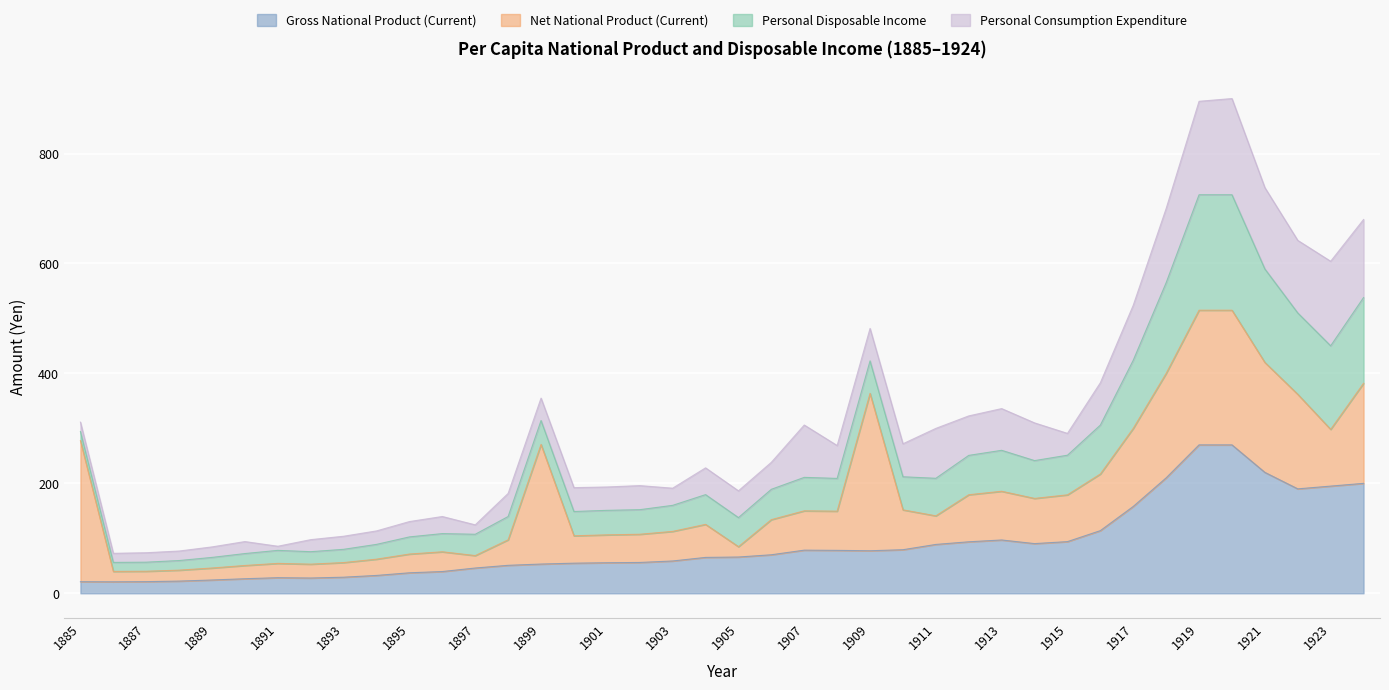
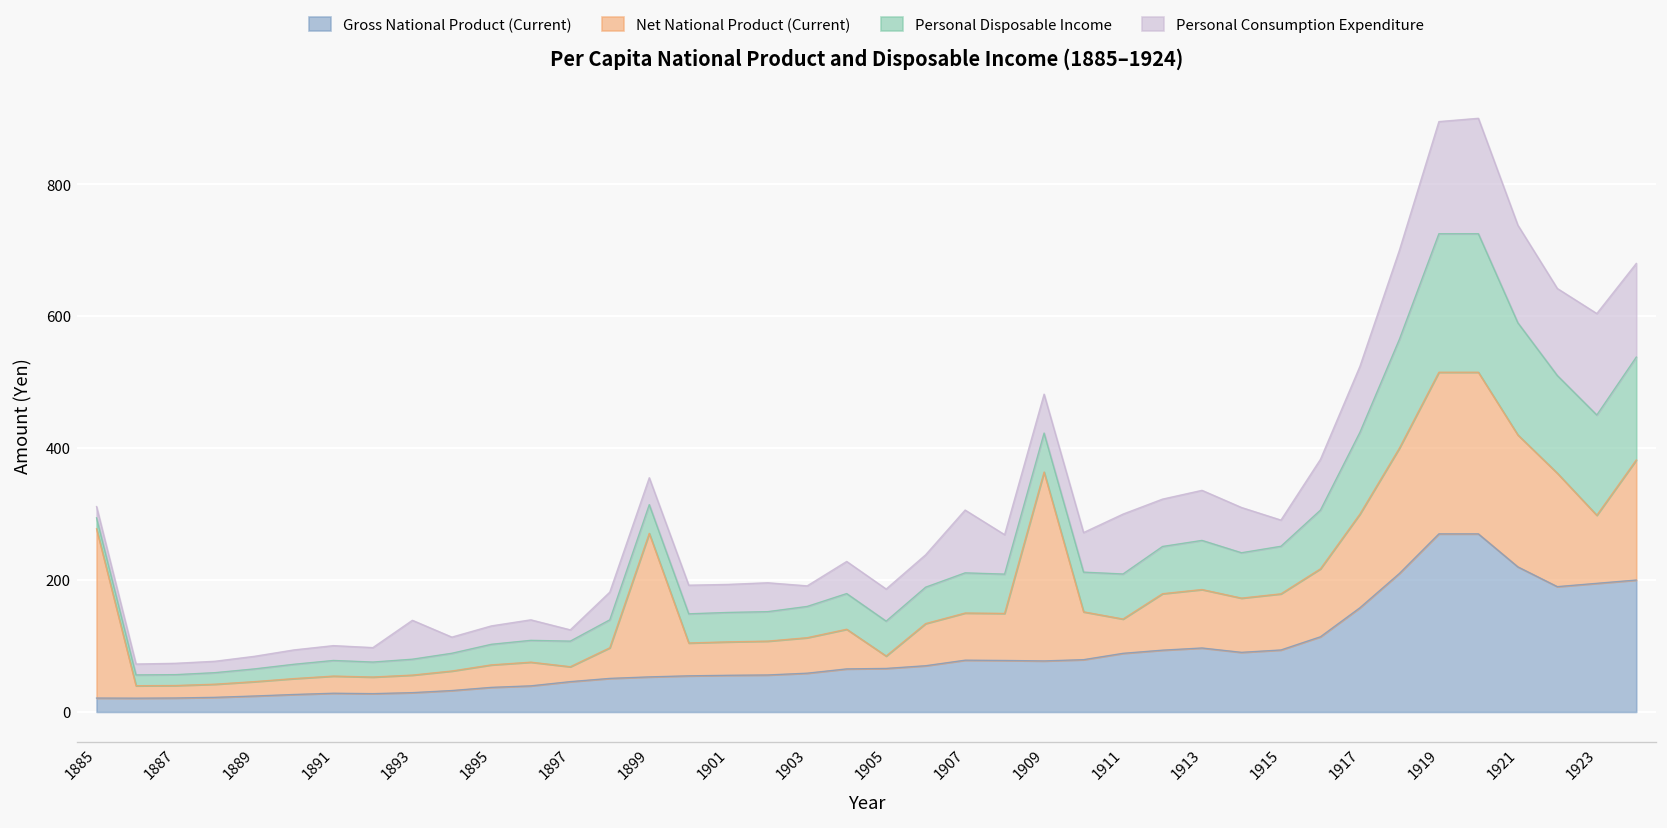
  {
    "Net National Product (Current)": {
      "1885": 260,
      "1887": 20,
      "1889": 20,
      "1891": 30,
      "1893": 30,
      "1895": 30,
      "1897": 20,
      "1899": 220,
      "1901": 50,
      "1903": 50,
      "1905": 20,
      "1907": 70,
      "1909": 290,
      "1911": 50,
      "1913": 90,
      "1915": 90,
      "1917": 140,
      "1919": 250,
      "1921": 200,
      "1923": 100
    },
    "Personal Consumption Expenditure": {
      "1885": 20,
      "1887": 20,
      "1889": 20,
-     "1891": 10,
-     "1893": 20,
+     "1891": 20,
+     "1893": 60,
      "1895": 30,
      "1897": 20,
      "1899": 40,
      "1901": 40,
      "1903": 30,
      "1905": 50,
      "1907": 100,
      "1909": 60,
      "1911": 90,
      "1913": 80,
      "1915": 40,
      "1917": 100,
      "1919": 170,
      "1921": 150,
      "1923": 150
    }
  }
